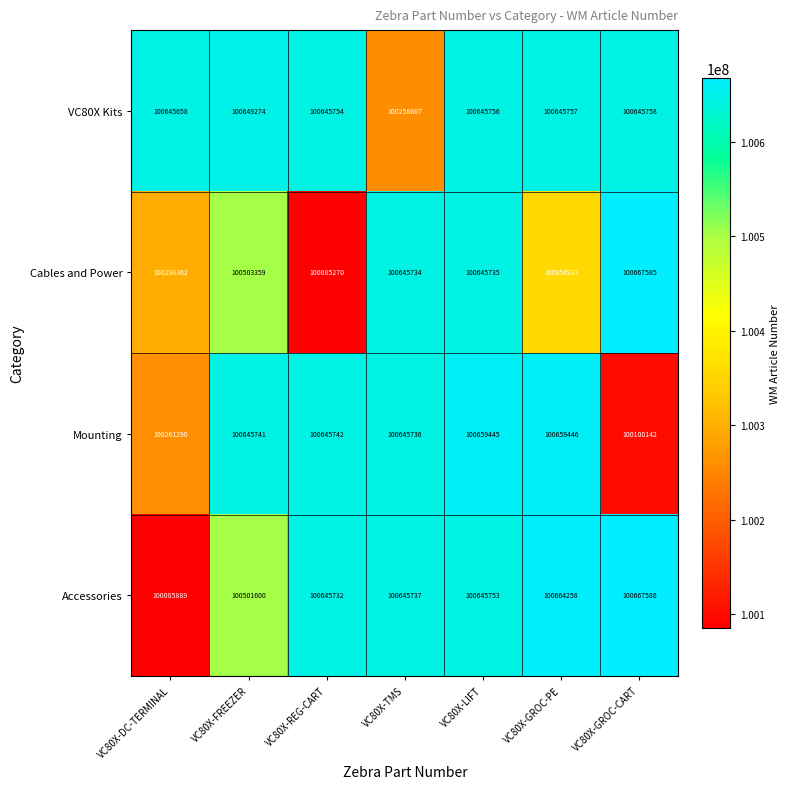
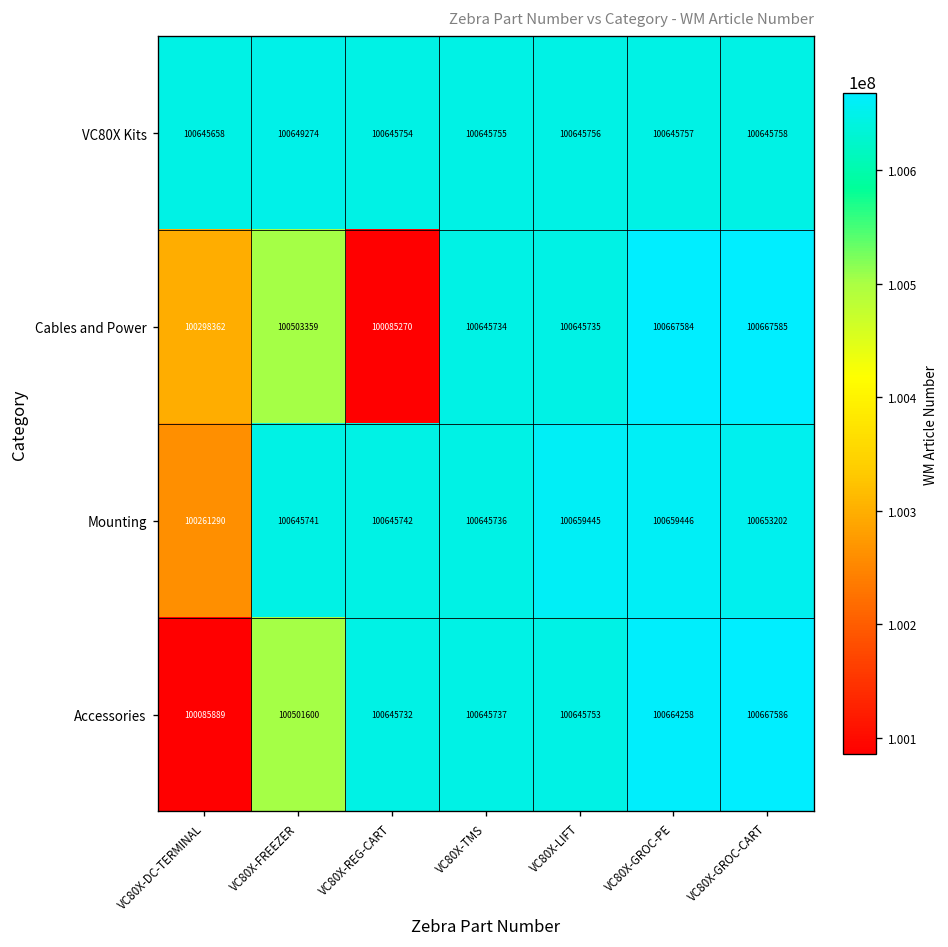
  {
    "VC80X Kits": {
      "VC80X-DC-TERMINAL": 100645658,
      "VC80X-FREEZER": 100649274,
      "VC80X-REG-CART": 100645754,
-     "VC80X-TMS": 100258607,
+     "VC80X-TMS": 100645755,
      "VC80X-LIFT": 100645756,
      "VC80X-GROC-PE": 100645757,
      "VC80X-GROC-CART": 100645758
    },
    "Cables and Power": {
      "VC80X-DC-TERMINAL": 100298362,
      "VC80X-FREEZER": 100503359,
      "VC80X-REG-CART": 100085270,
      "VC80X-TMS": 100645734,
      "VC80X-LIFT": 100645735,
-     "VC80X-GROC-PE": 100356933,
+     "VC80X-GROC-PE": 100667584,
      "VC80X-GROC-CART": 100667585
    },
    "Mounting": {
      "VC80X-DC-TERMINAL": 100261290,
      "VC80X-FREEZER": 100645741,
      "VC80X-REG-CART": 100645742,
      "VC80X-TMS": 100645736,
      "VC80X-LIFT": 100659445,
      "VC80X-GROC-PE": 100659446,
-     "VC80X-GROC-CART": 100100142
+     "VC80X-GROC-CART": 100653202
    },
    "Accessories": {
      "VC80X-DC-TERMINAL": 100085889,
      "VC80X-FREEZER": 100501600,
      "VC80X-REG-CART": 100645732,
      "VC80X-TMS": 100645737,
      "VC80X-LIFT": 100645753,
      "VC80X-GROC-PE": 100664258,
      "VC80X-GROC-CART": 100667586
    }
  }
